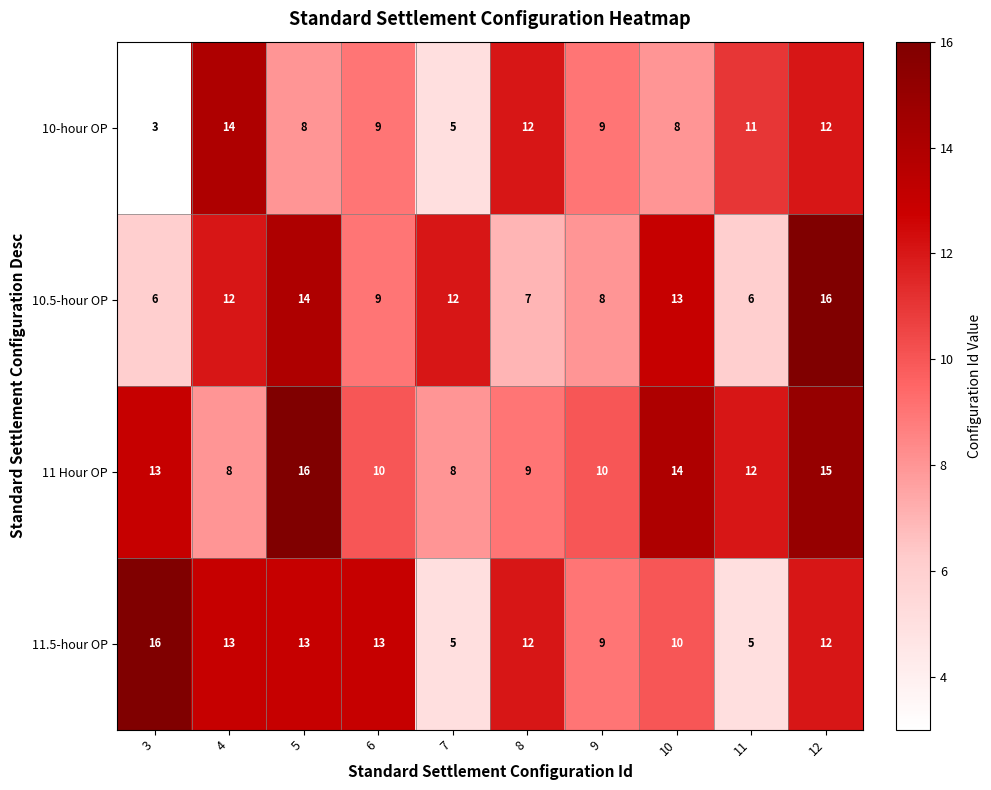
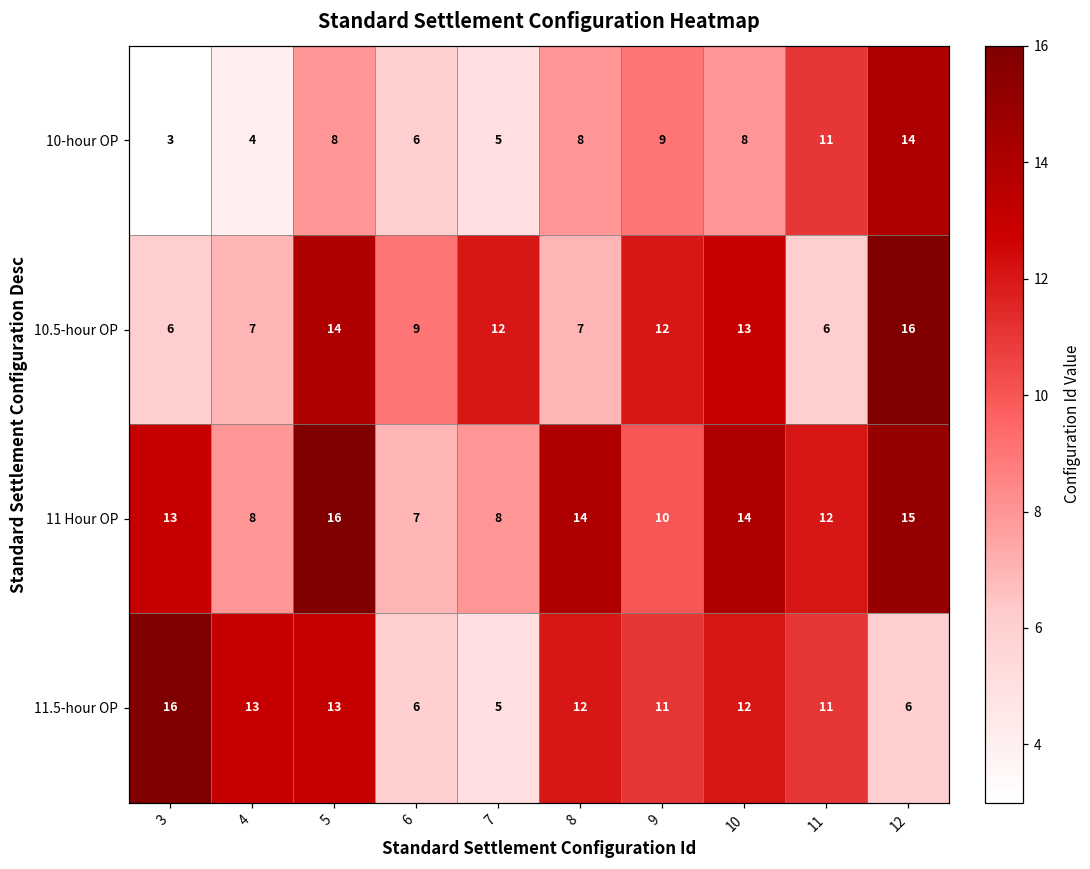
  {
    "10-hour OP": {
      "3": 3,
-     "4": 14,
+     "4": 4,
      "5": 8,
-     "6": 9,
+     "6": 6,
      "7": 5,
-     "8": 12,
+     "8": 8,
      "9": 9,
      "10": 8,
      "11": 11,
-     "12": 12
+     "12": 14
    },
    "10.5-hour OP": {
      "3": 6,
-     "4": 12,
+     "4": 7,
      "5": 14,
      "6": 9,
      "7": 12,
      "8": 7,
-     "9": 8,
+     "9": 12,
      "10": 13,
      "11": 6,
      "12": 16
    },
    "11 Hour OP": {
      "3": 13,
      "4": 8,
      "5": 16,
-     "6": 10,
+     "6": 7,
      "7": 8,
-     "8": 9,
+     "8": 14,
      "9": 10,
      "10": 14,
      "11": 12,
      "12": 15
    },
    "11.5-hour OP": {
      "3": 16,
      "4": 13,
      "5": 13,
-     "6": 13,
+     "6": 6,
      "7": 5,
      "8": 12,
-     "9": 9,
-     "10": 10,
-     "11": 5,
-     "12": 12
+     "9": 11,
+     "10": 12,
+     "11": 11,
+     "12": 6
    }
  }
